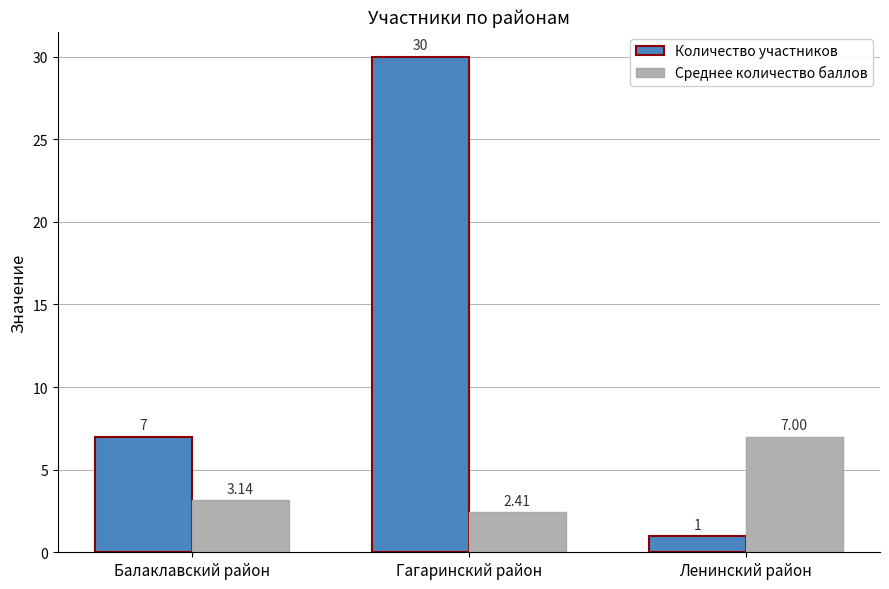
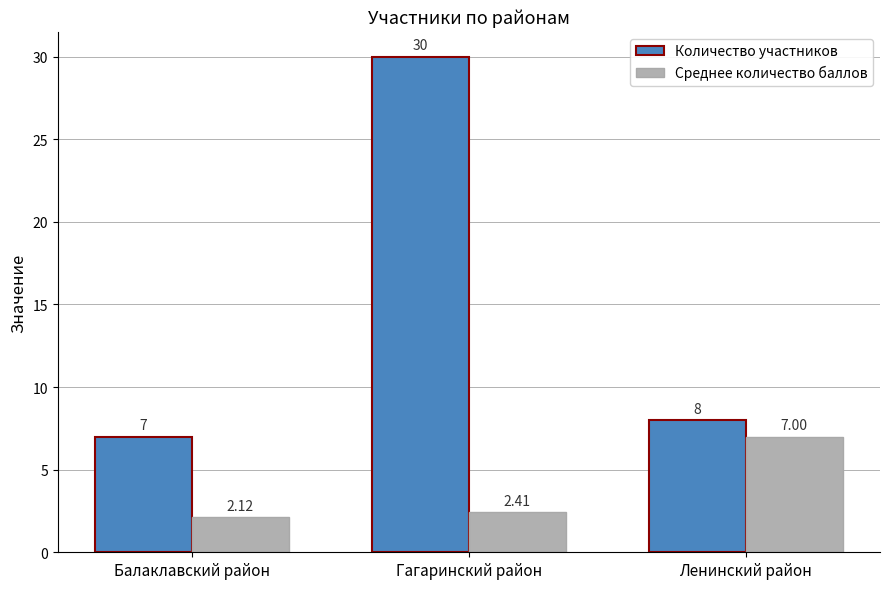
  {
    "Количество участников": {
      "Балаклавский район": 7,
      "Гагаринский район": 30,
-     "Ленинский район": 1
+     "Ленинский район": 8
    },
    "Среднее количество баллов": {
-     "Балаклавский район": 3.14,
+     "Балаклавский район": 2.12,
      "Гагаринский район": 2.41,
      "Ленинский район": 7.00
    }
  }
